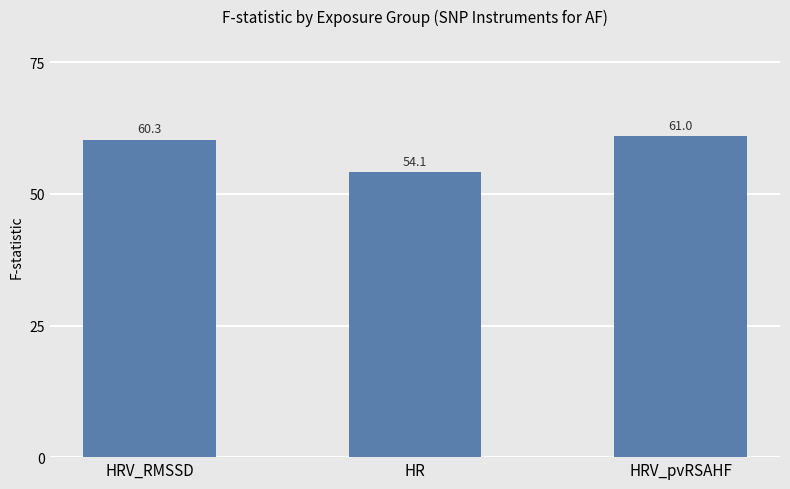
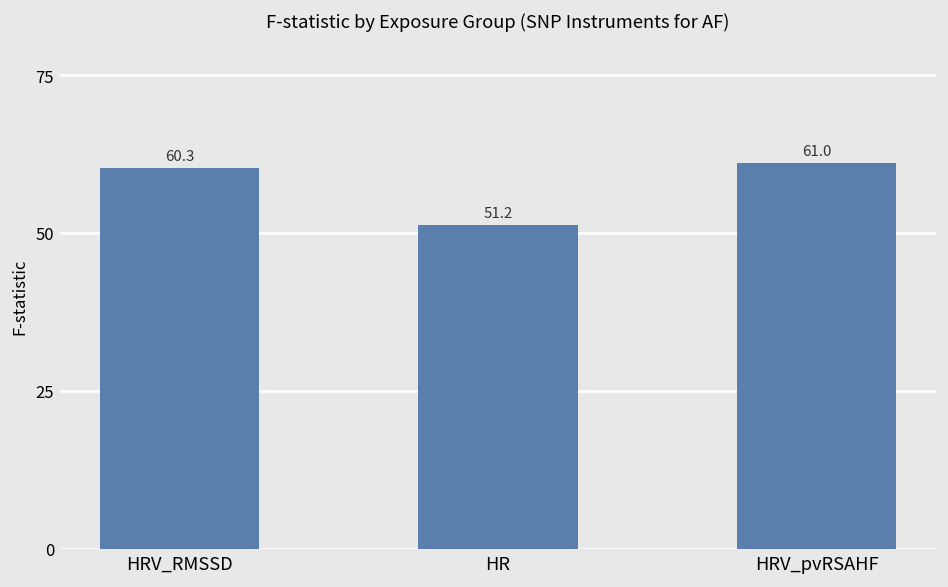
  {
    "HRV_RMSSD": 60.3,
-   "HR": 54.1,
+   "HR": 51.2,
    "HRV_pvRSAHF": 61.0
  }
